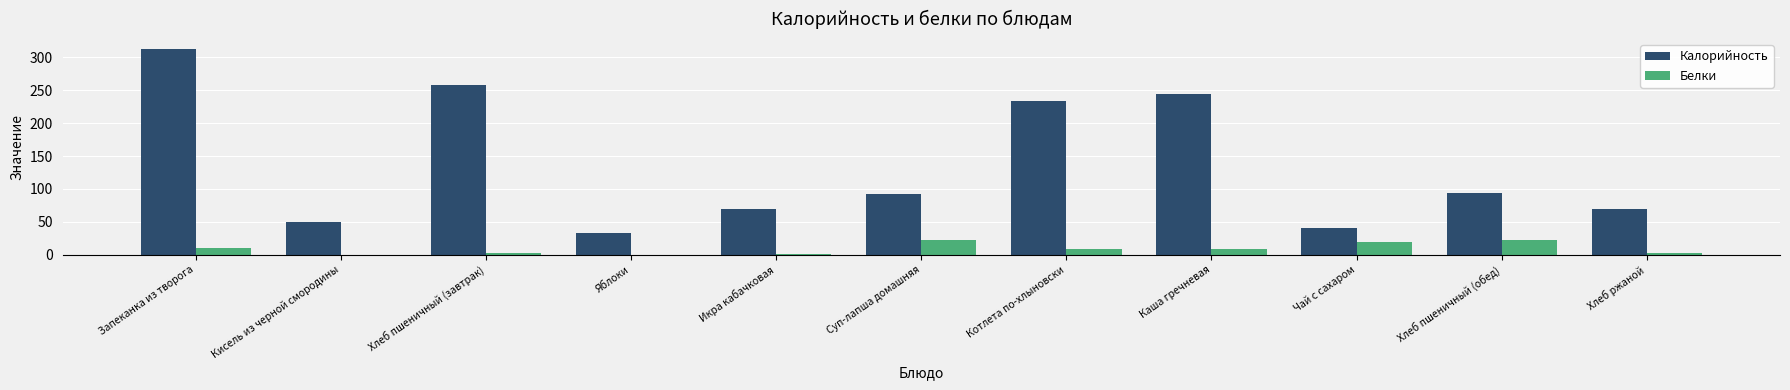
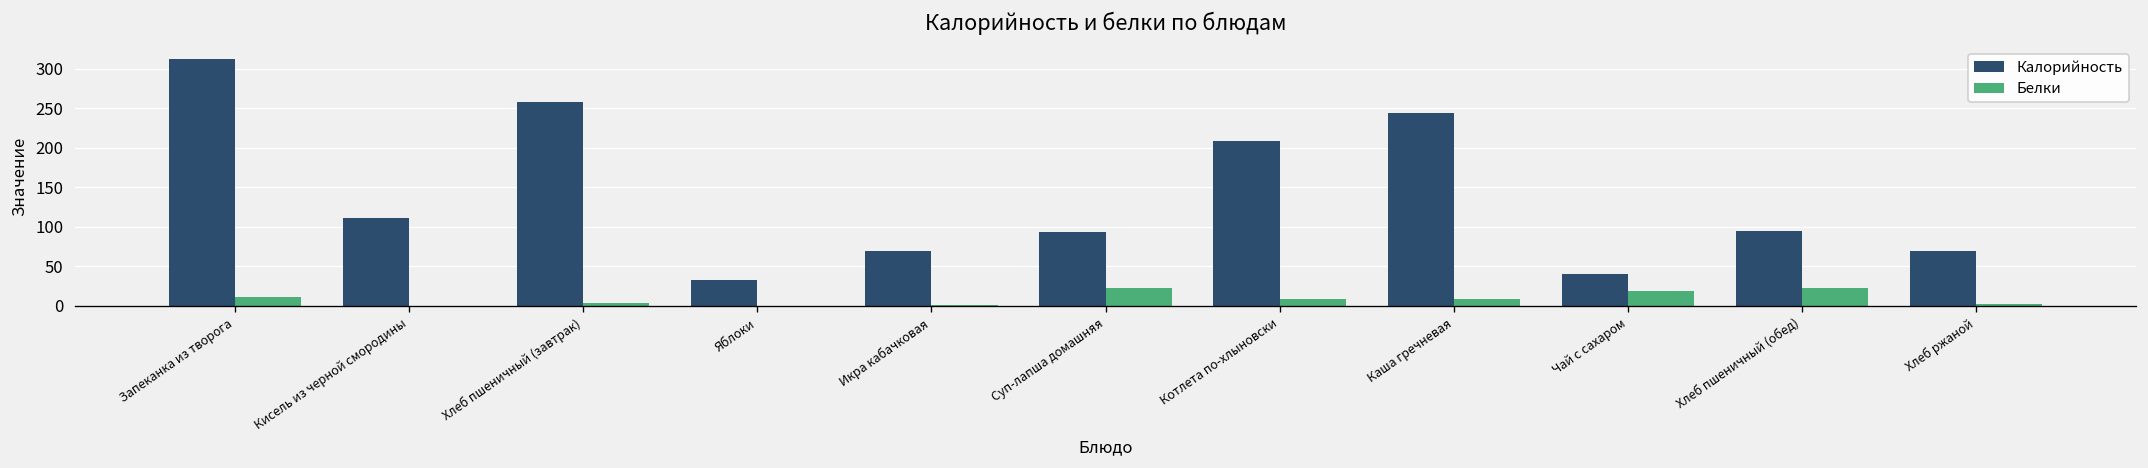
  {
    "Калорийность": {
      "Запеканка из творога": 310,
-     "Кисель из черной смородины": 50,
+     "Кисель из черной смородины": 110,
      "Хлеб пшеничный (завтрак)": 260,
      "Яблоки": 30,
      "Икра кабачковая": 70,
      "Суп-лапша домашняя": 90,
-     "Котлета по-хлыновски": 230,
+     "Котлета по-хлыновски": 210,
      "Каша гречневая": 240,
      "Чай с сахаром": 40,
      "Хлеб пшеничный (обед)": 90,
      "Хлеб ржаной": 70
    },
    "Белки": {
      "Запеканка из творога": 10,
      "Кисель из черной смородины": 0,
      "Яблоки": 0,
      "Суп-лапша домашняя": 20,
      "Котлета по-хлыновски": 10,
      "Каша гречневая": 10,
      "Чай с сахаром": 20,
      "Хлеб пшеничный (обед)": 20
    }
  }
